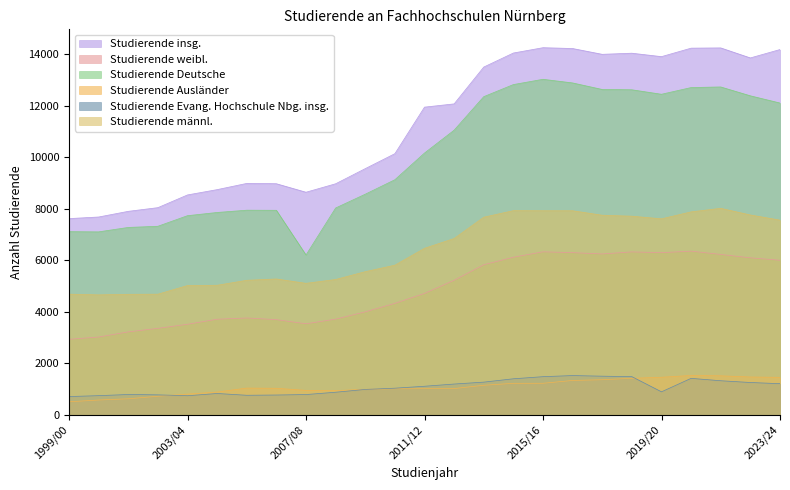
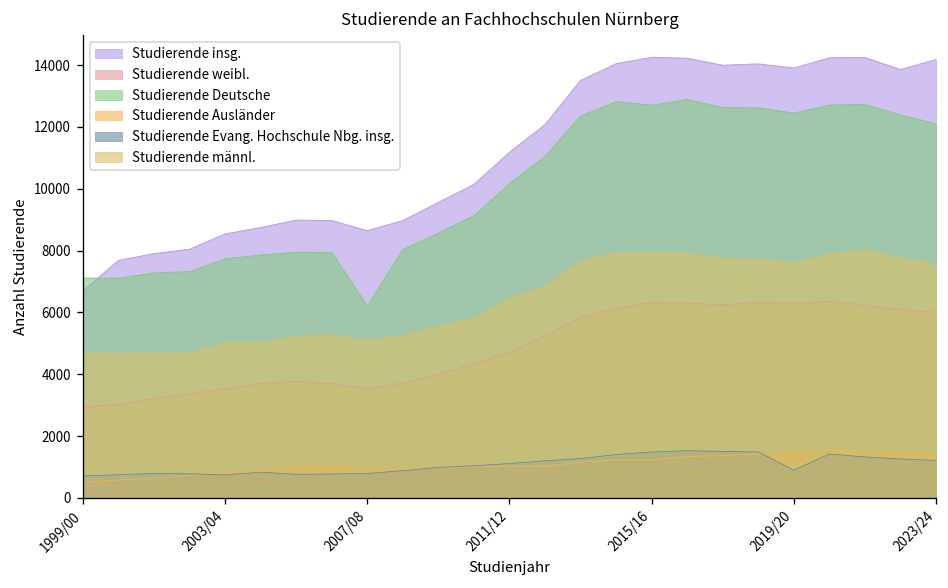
  {
    "Studierende insg.": {
-     "1999/00": 7600,
+     "1999/00": 6700,
      "2003/04": 8500,
      "2007/08": 8600,
-     "2011/12": 11900,
+     "2011/12": 11200,
      "2015/16": 14300,
      "2019/20": 13900,
      "2023/24": 14200
    },
    "Studierende Deutsche": {
      "1999/00": 7100,
      "2003/04": 7700,
      "2007/08": 6200,
      "2011/12": 10200,
-     "2015/16": 13000,
+     "2015/16": 12700,
      "2019/20": 12400,
      "2023/24": 12100
    },
    "Studierende Evang. Hochschule Nbg. insg.": {
      "1999/00": 700,
      "2007/08": 800,
      "2015/16": 1500,
      "2019/20": 900,
      "2023/24": 1200
    }
  }
